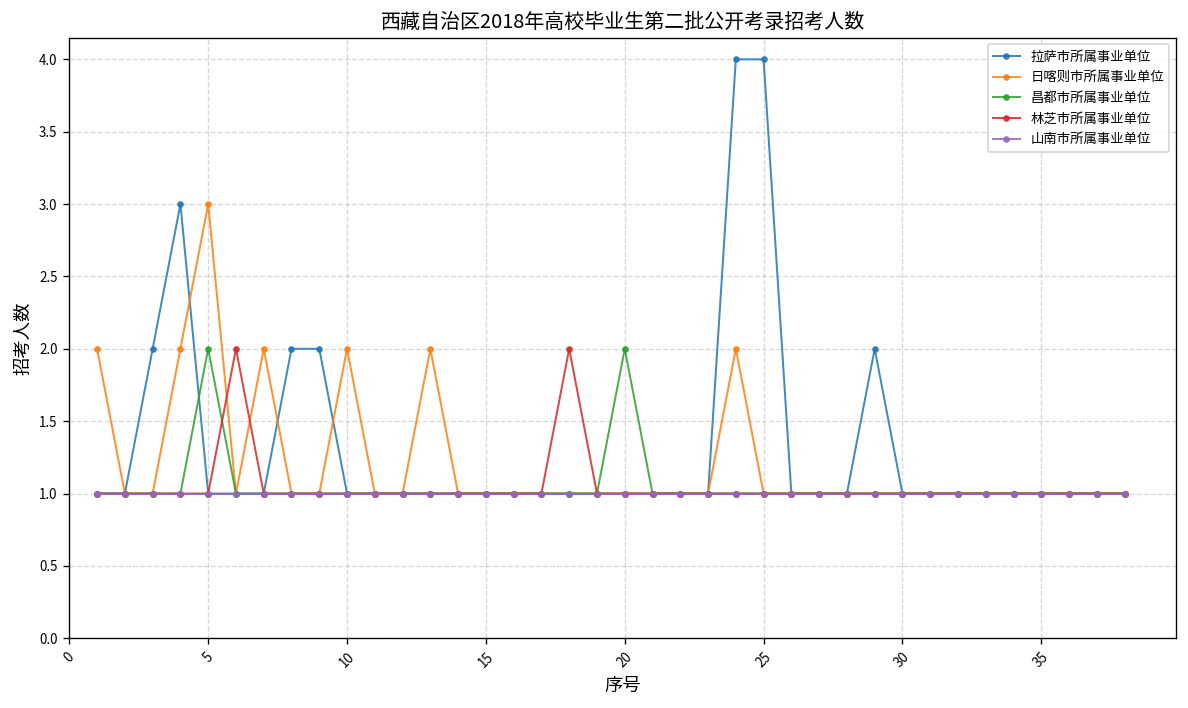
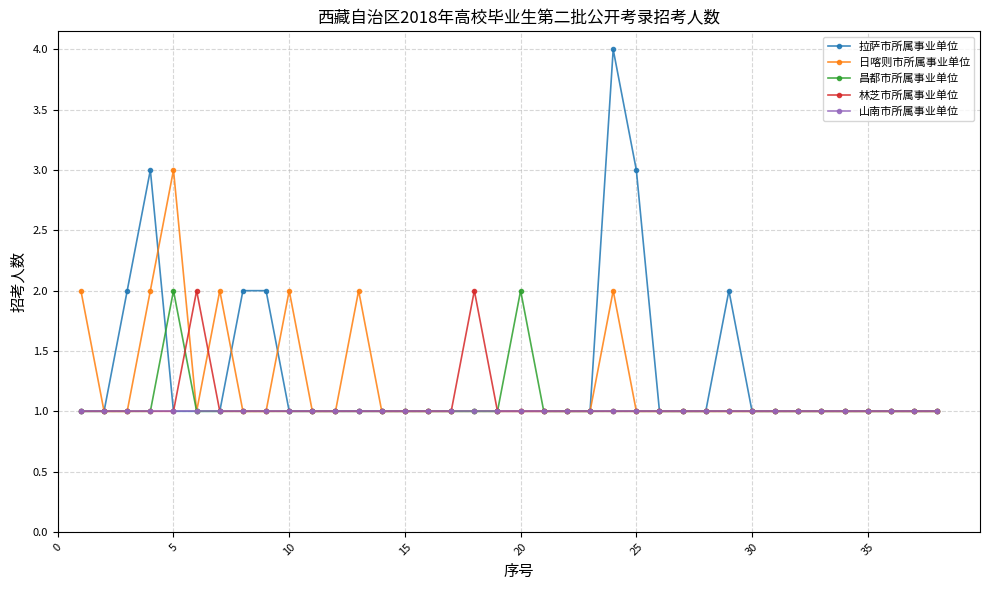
  {
    "拉萨市所属事业单位": {
-     "25": 4
+     "25": 3
    },
    "日喀则市所属事业单位": {
      "5": 3,
      "10": 2
    },
    "昌都市所属事业单位": {
      "5": 2,
      "20": 2
    }
  }
